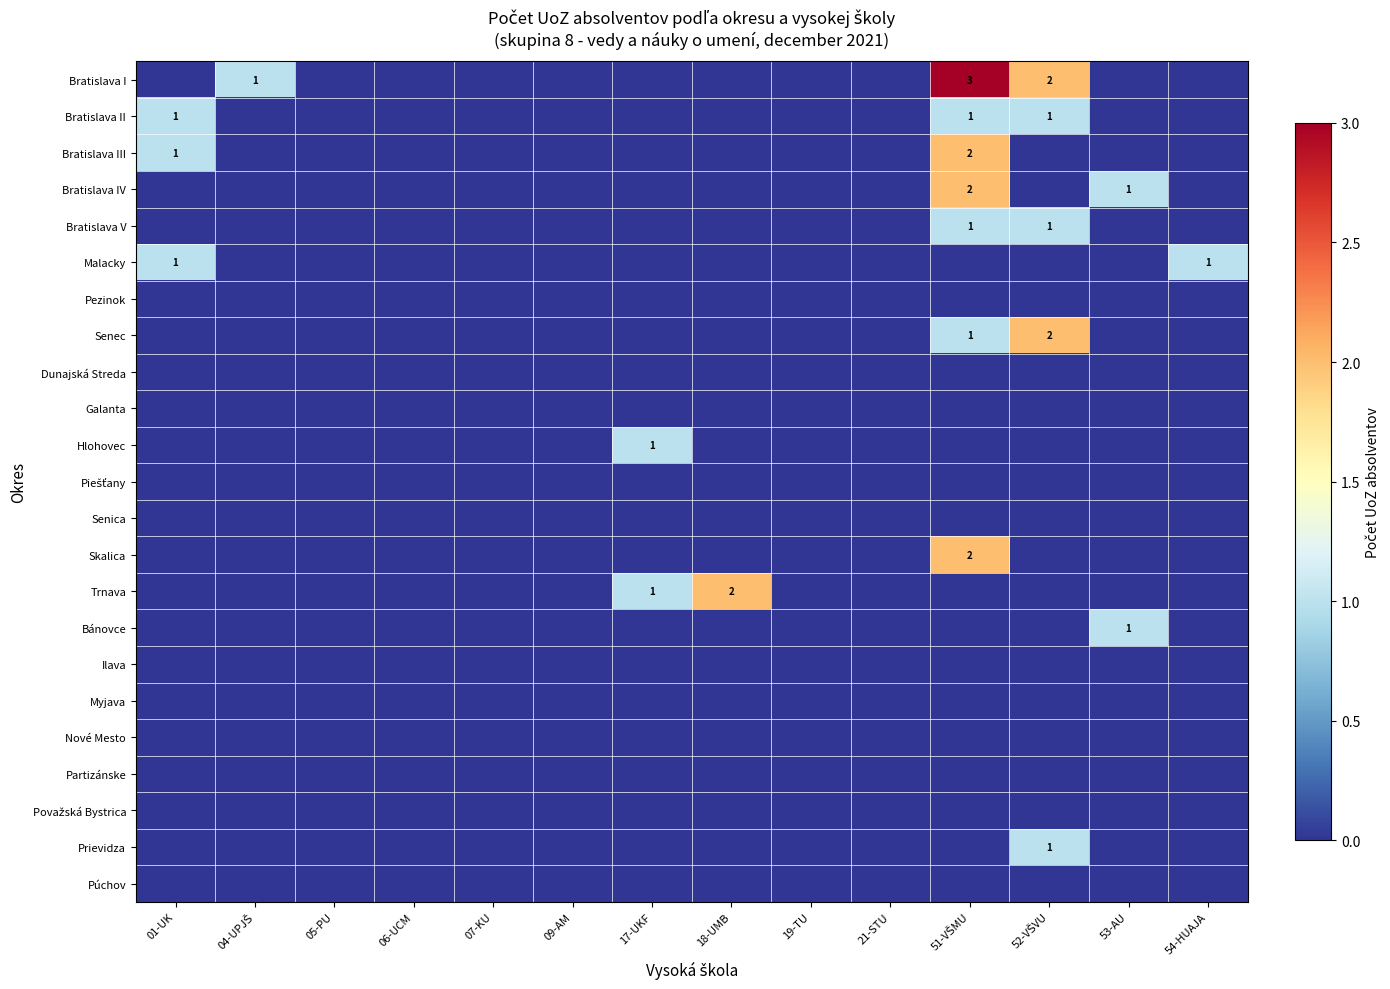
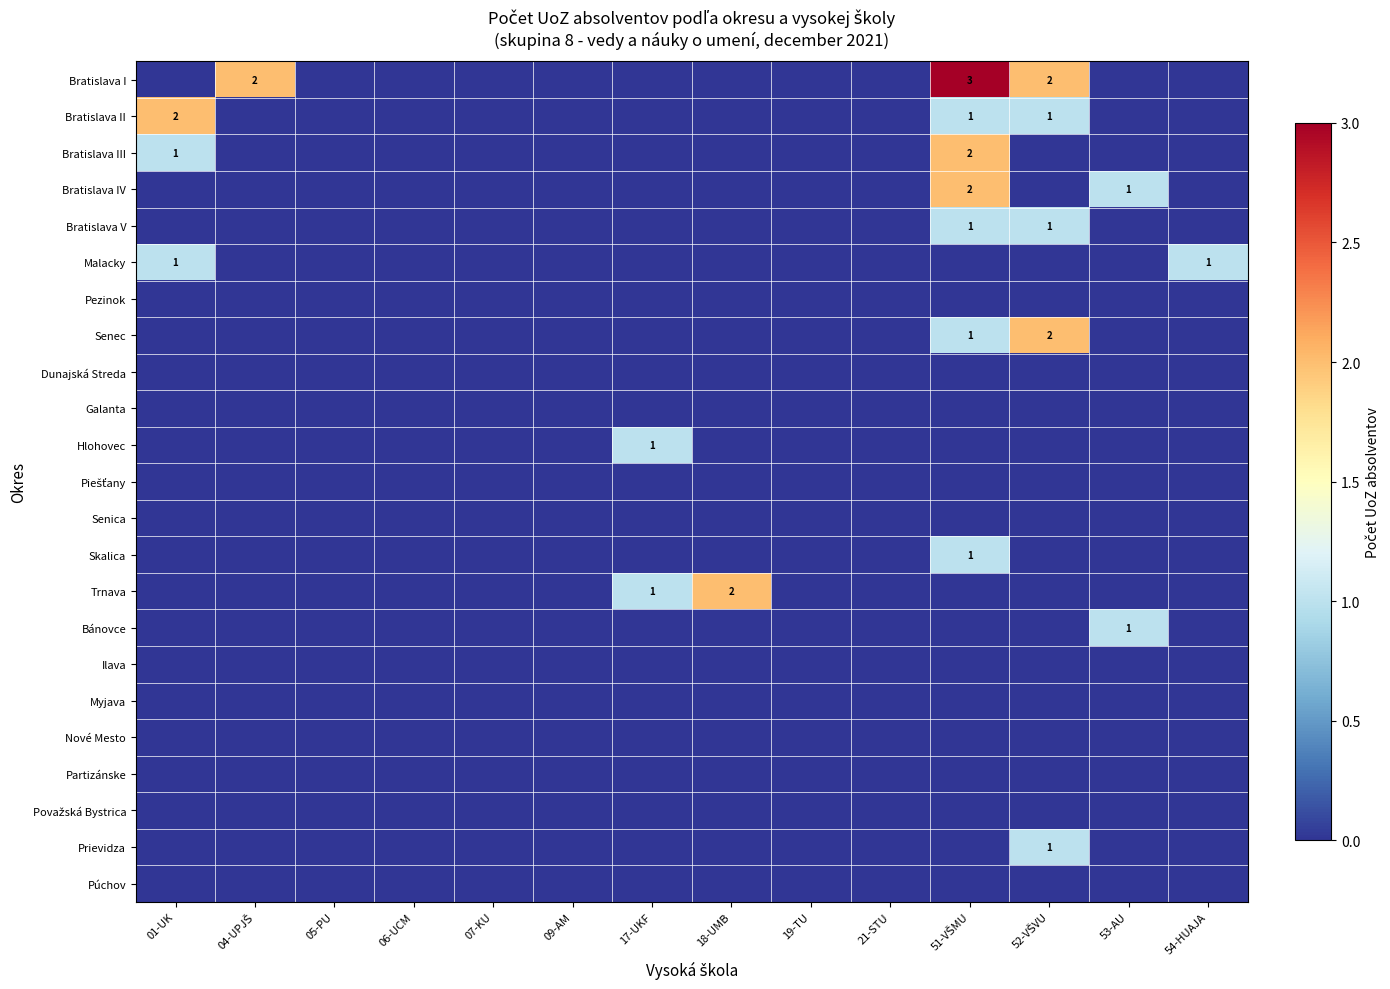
  {
    "Bratislava I": {
-     "04-UPJŠ": 1,
+     "04-UPJŠ": 2,
      "51-VŠMU": 3,
      "52-VŠVU": 2
    },
    "Bratislava II": {
-     "01-UK": 1,
+     "01-UK": 2,
      "51-VŠMU": 1,
      "52-VŠVU": 1
    },
    "Bratislava III": {
      "01-UK": 1,
      "51-VŠMU": 2
    },
    "Bratislava IV": {
      "51-VŠMU": 2,
      "53-AU": 1
    },
    "Bratislava V": {
      "51-VŠMU": 1,
      "52-VŠVU": 1
    },
    "Malacky": {
      "01-UK": 1,
      "54-HUAJA": 1
    },
    "Senec": {
      "51-VŠMU": 1,
      "52-VŠVU": 2
    },
    "Hlohovec": {
      "17-UKF": 1
    },
    "Skalica": {
-     "51-VŠMU": 2
+     "51-VŠMU": 1
    },
    "Trnava": {
      "17-UKF": 1,
      "18-UMB": 2
    },
    "Bánovce": {
      "53-AU": 1
    },
    "Prievidza": {
      "52-VŠVU": 1
    }
  }
